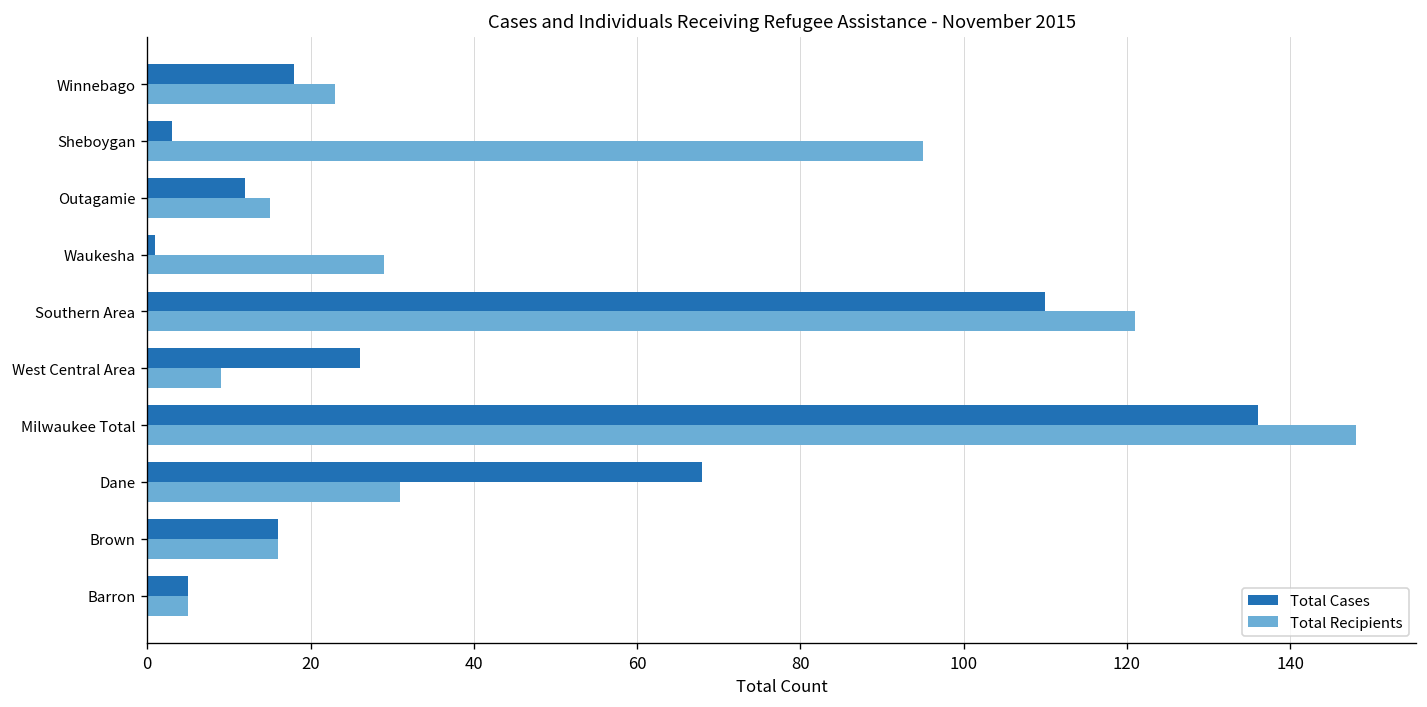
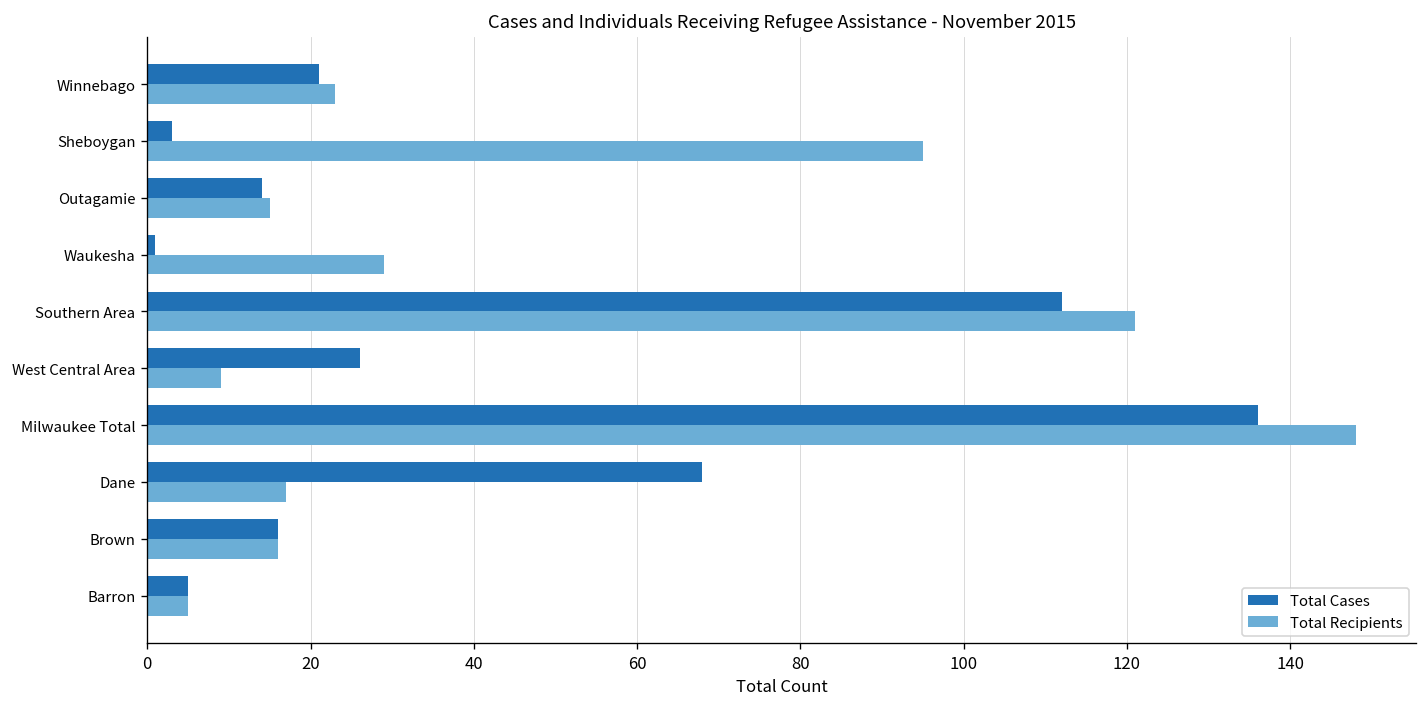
  {
    "Total Cases": {
-     "Winnebago": 18,
+     "Winnebago": 21,
      "Sheboygan": 3,
-     "Outagamie": 12,
+     "Outagamie": 14,
      "Waukesha": 1,
-     "Southern Area": 110,
+     "Southern Area": 112,
      "West Central Area": 26,
      "Milwaukee Total": 136,
      "Dane": 68,
      "Brown": 16,
      "Barron": 5
    },
    "Total Recipients": {
      "Winnebago": 23,
      "Sheboygan": 95,
      "Outagamie": 15,
      "Waukesha": 29,
      "Southern Area": 121,
      "West Central Area": 9,
      "Milwaukee Total": 148,
-     "Dane": 31,
+     "Dane": 17,
      "Brown": 16,
      "Barron": 5
    }
  }
